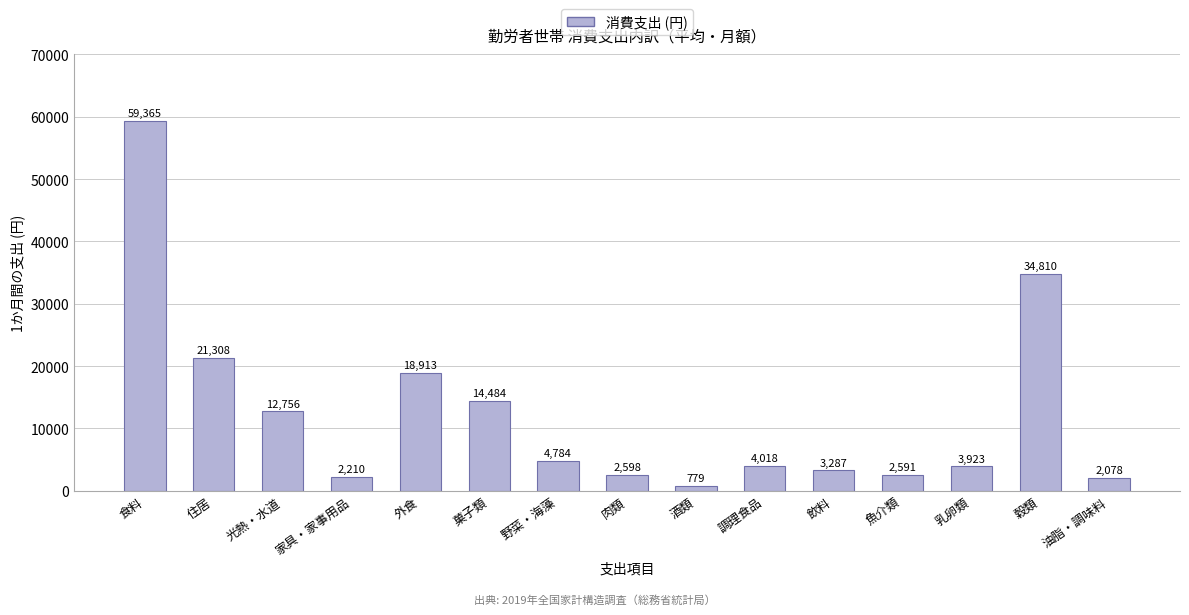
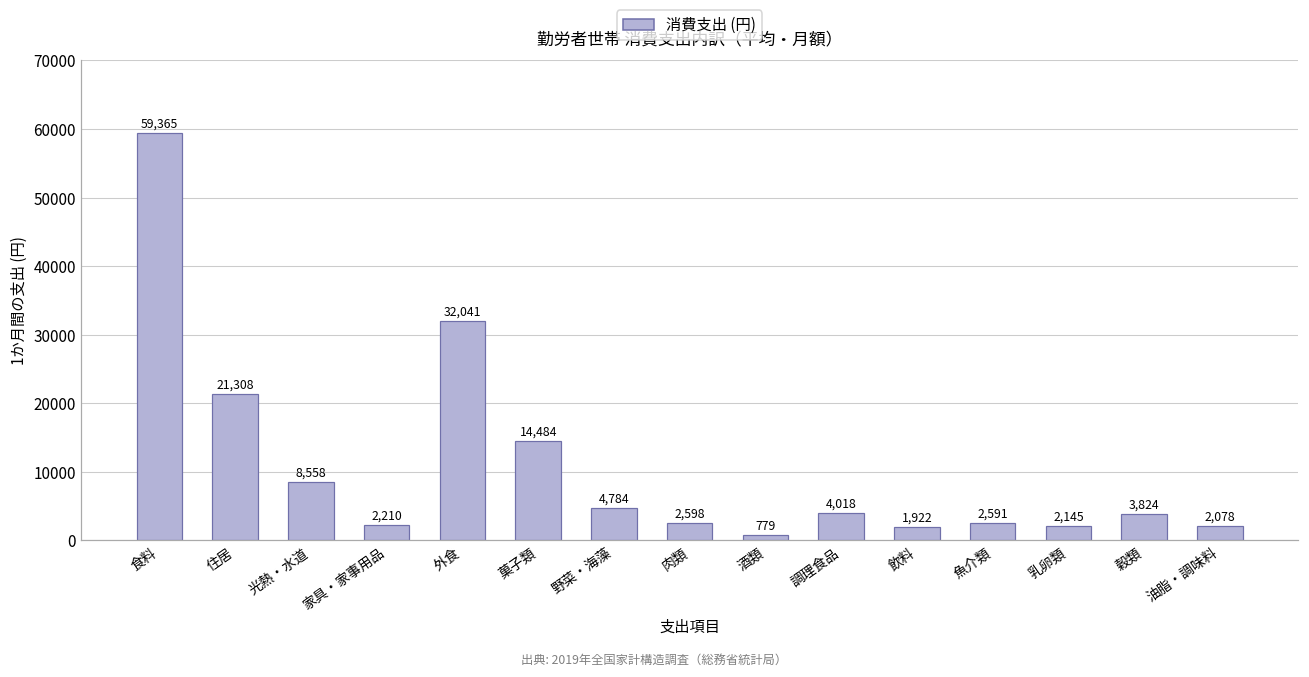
  {
    "食料": "59,365",
    "住居": "21,308",
-   "光熱・水道": "12,756",
+   "光熱・水道": "8,558",
    "家具・家事用品": "2,210",
-   "外食": "18,913",
+   "外食": "32,041",
    "菓子類": "14,484",
    "野菜・海藻": "4,784",
    "肉類": "2,598",
    "酒類": "779",
    "調理食品": "4,018",
-   "飲料": "3,287",
+   "飲料": "1,922",
    "魚介類": "2,591",
-   "乳卵類": "3,923",
-   "穀類": "34,810",
+   "乳卵類": "2,145",
+   "穀類": "3,824",
    "油脂・調味料": "2,078"
  }
